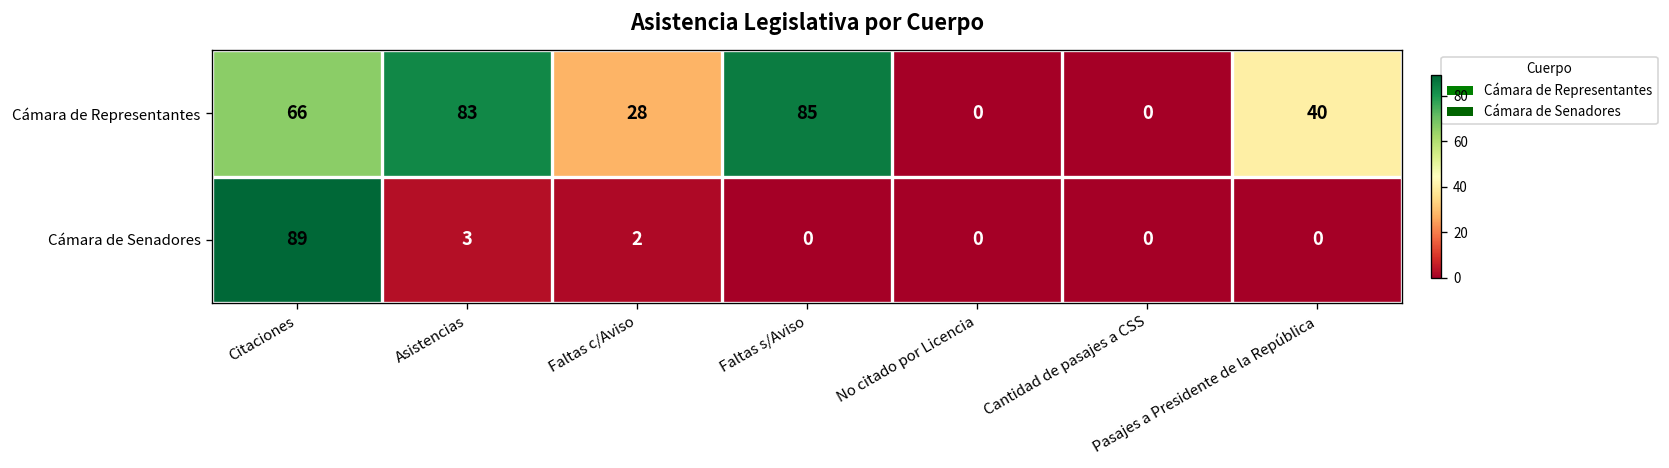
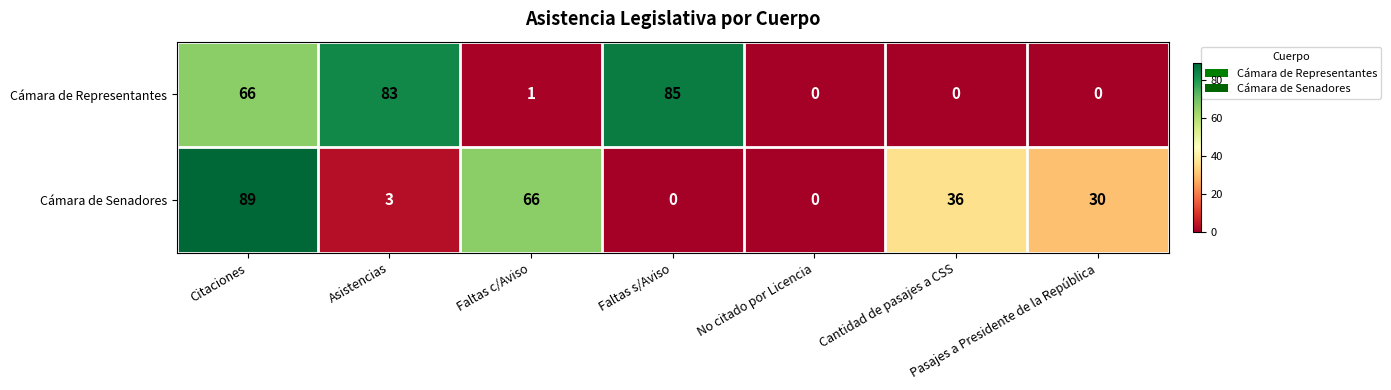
  {
    "Cámara de Representantes": {
      "Citaciones": 66,
      "Asistencias": 83,
-     "Faltas c/Aviso": 28,
+     "Faltas c/Aviso": 1,
      "Faltas s/Aviso": 85,
      "No citado por Licencia": 0,
      "Cantidad de pasajes a CSS": 0,
-     "Pasajes a Presidente de la República": 40
+     "Pasajes a Presidente de la República": 0
    },
    "Cámara de Senadores": {
      "Citaciones": 89,
      "Asistencias": 3,
-     "Faltas c/Aviso": 2,
+     "Faltas c/Aviso": 66,
      "Faltas s/Aviso": 0,
      "No citado por Licencia": 0,
-     "Cantidad de pasajes a CSS": 0,
-     "Pasajes a Presidente de la República": 0
+     "Cantidad de pasajes a CSS": 36,
+     "Pasajes a Presidente de la República": 30
    }
  }
